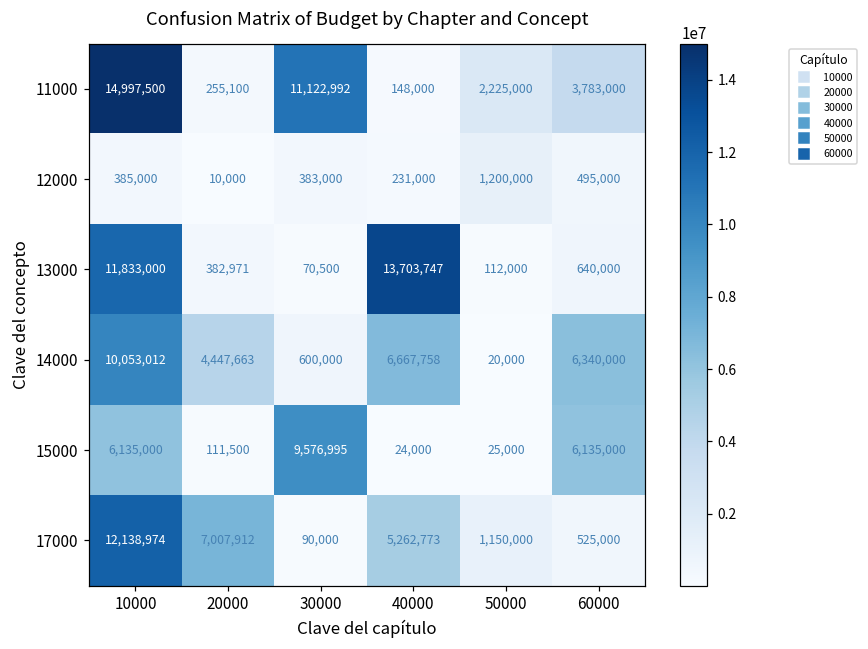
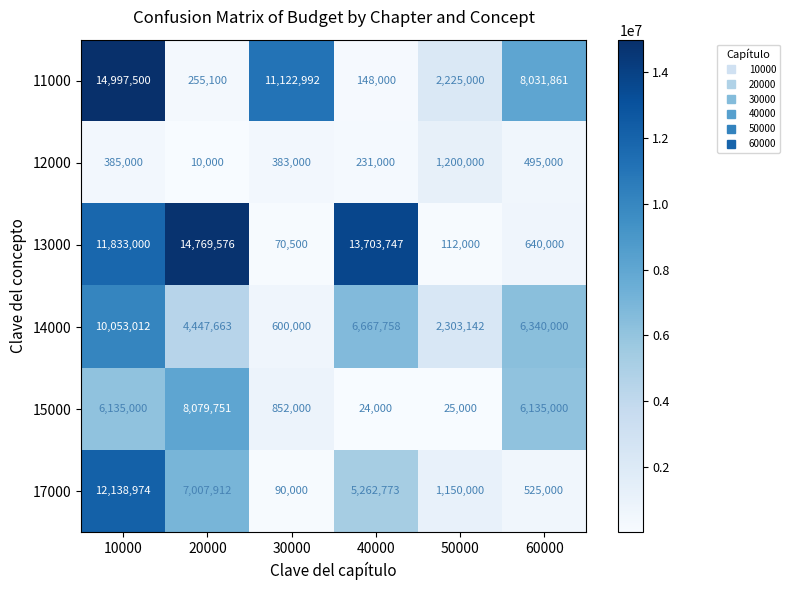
  {
    "11000": {
      "10000": "14,997,500",
      "20000": "255,100",
      "30000": "11,122,992",
      "40000": "148,000",
      "50000": "2,225,000",
-     "60000": "3,783,000"
+     "60000": "8,031,861"
    },
    "12000": {
      "10000": "385,000",
      "20000": "10,000",
      "30000": "383,000",
      "40000": "231,000",
      "50000": "1,200,000",
      "60000": "495,000"
    },
    "13000": {
      "10000": "11,833,000",
-     "20000": "382,971",
+     "20000": "14,769,576",
      "30000": "70,500",
      "40000": "13,703,747",
      "50000": "112,000",
      "60000": "640,000"
    },
    "14000": {
      "10000": "10,053,012",
      "20000": "4,447,663",
      "30000": "600,000",
      "40000": "6,667,758",
-     "50000": "20,000",
+     "50000": "2,303,142",
      "60000": "6,340,000"
    },
    "15000": {
      "10000": "6,135,000",
-     "20000": "111,500",
-     "30000": "9,576,995",
+     "20000": "8,079,751",
+     "30000": "852,000",
      "40000": "24,000",
      "50000": "25,000",
      "60000": "6,135,000"
    },
    "17000": {
      "10000": "12,138,974",
      "20000": "7,007,912",
      "30000": "90,000",
      "40000": "5,262,773",
      "50000": "1,150,000",
      "60000": "525,000"
    }
  }
